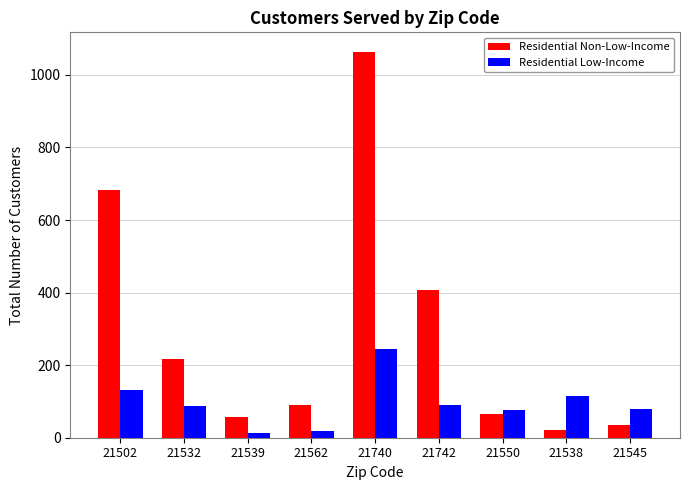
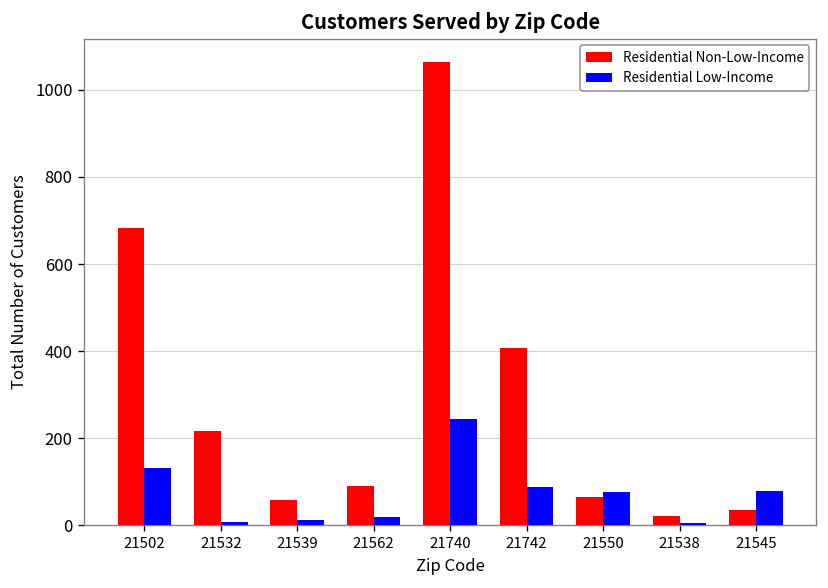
  {
    "Residential Non-Low-Income": {
      "21502": 680,
      "21532": 220,
      "21539": 60,
      "21562": 90,
      "21740": 1060,
      "21742": 410,
      "21550": 70,
      "21538": 20,
      "21545": 40
    },
    "Residential Low-Income": {
      "21502": 130,
-     "21532": 90,
+     "21532": 10,
      "21539": 10,
      "21562": 20,
      "21740": 250,
      "21742": 90,
      "21550": 80,
-     "21538": 120,
+     "21538": 10,
      "21545": 80
    }
  }
